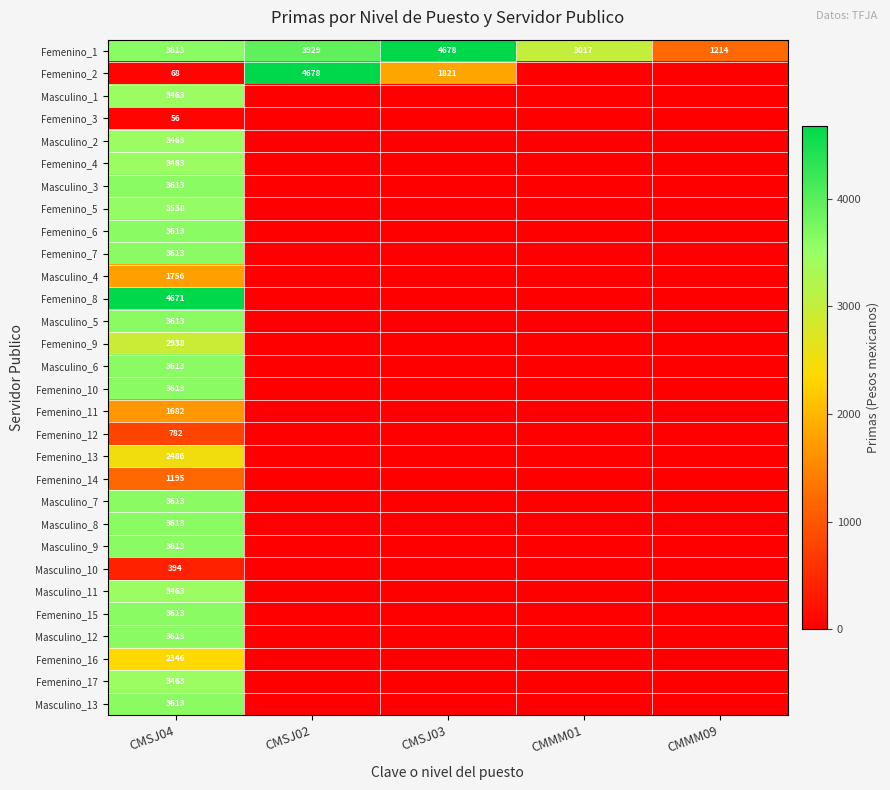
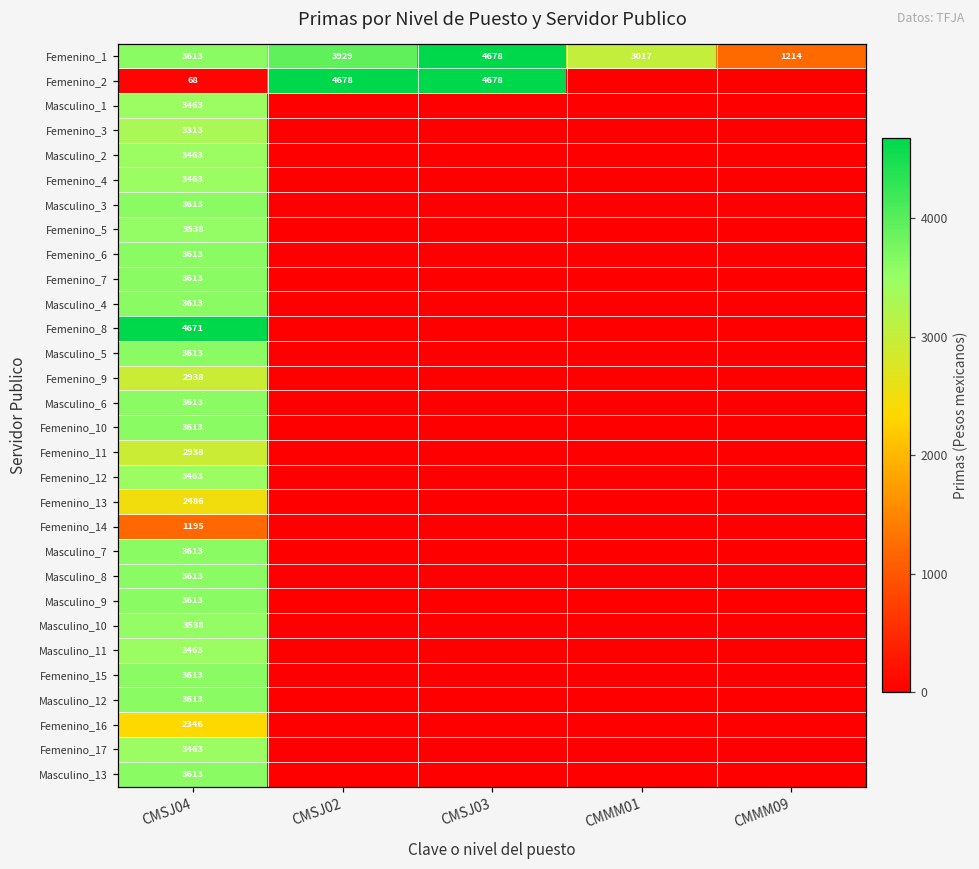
  {
    "Femenino_1": {
      "CMSJ04": 3613,
      "CMSJ02": 3929,
      "CMSJ03": 4678,
      "CMMM01": 3017,
      "CMMM09": 1214
    },
    "Femenino_2": {
      "CMSJ04": 68,
      "CMSJ02": 4678,
-     "CMSJ03": 1821
+     "CMSJ03": 4678
    },
    "Masculino_1": {
      "CMSJ04": 3463
    },
    "Femenino_3": {
-     "CMSJ04": 56
+     "CMSJ04": 3313
    },
    "Masculino_2": {
      "CMSJ04": 3463
    },
    "Femenino_4": {
      "CMSJ04": 3463
    },
    "Masculino_3": {
      "CMSJ04": 3613
    },
    "Femenino_5": {
      "CMSJ04": 3538
    },
    "Femenino_6": {
      "CMSJ04": 3613
    },
    "Femenino_7": {
      "CMSJ04": 3613
    },
    "Masculino_4": {
-     "CMSJ04": 1756
+     "CMSJ04": 3613
    },
    "Femenino_8": {
      "CMSJ04": 4671
    },
    "Masculino_5": {
      "CMSJ04": 3613
    },
    "Femenino_9": {
      "CMSJ04": 2938
    },
    "Masculino_6": {
      "CMSJ04": 3613
    },
    "Femenino_10": {
      "CMSJ04": 3613
    },
    "Femenino_11": {
-     "CMSJ04": 1682
+     "CMSJ04": 2938
    },
    "Femenino_12": {
-     "CMSJ04": 782
+     "CMSJ04": 3463
    },
    "Femenino_13": {
      "CMSJ04": 2486
    },
    "Femenino_14": {
      "CMSJ04": 1195
    },
    "Masculino_7": {
      "CMSJ04": 3613
    },
    "Masculino_8": {
      "CMSJ04": 3613
    },
    "Masculino_9": {
      "CMSJ04": 3613
    },
    "Masculino_10": {
-     "CMSJ04": 394
+     "CMSJ04": 3538
    },
    "Masculino_11": {
      "CMSJ04": 3463
    },
    "Femenino_15": {
      "CMSJ04": 3613
    },
    "Masculino_12": {
      "CMSJ04": 3613
    },
    "Femenino_16": {
      "CMSJ04": 2346
    },
    "Femenino_17": {
      "CMSJ04": 3463
    },
    "Masculino_13": {
      "CMSJ04": 3613
    }
  }
